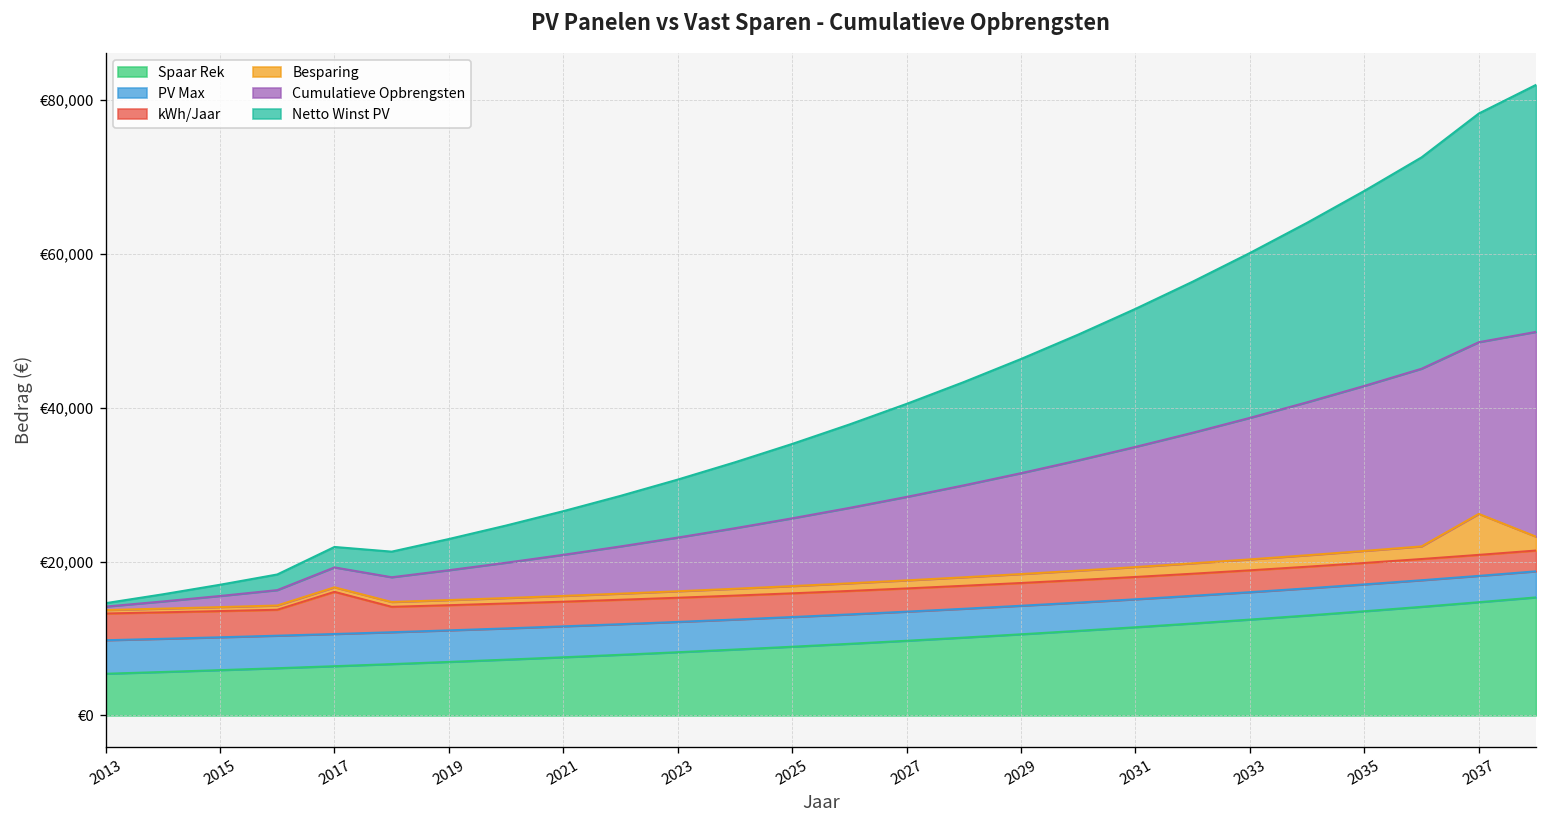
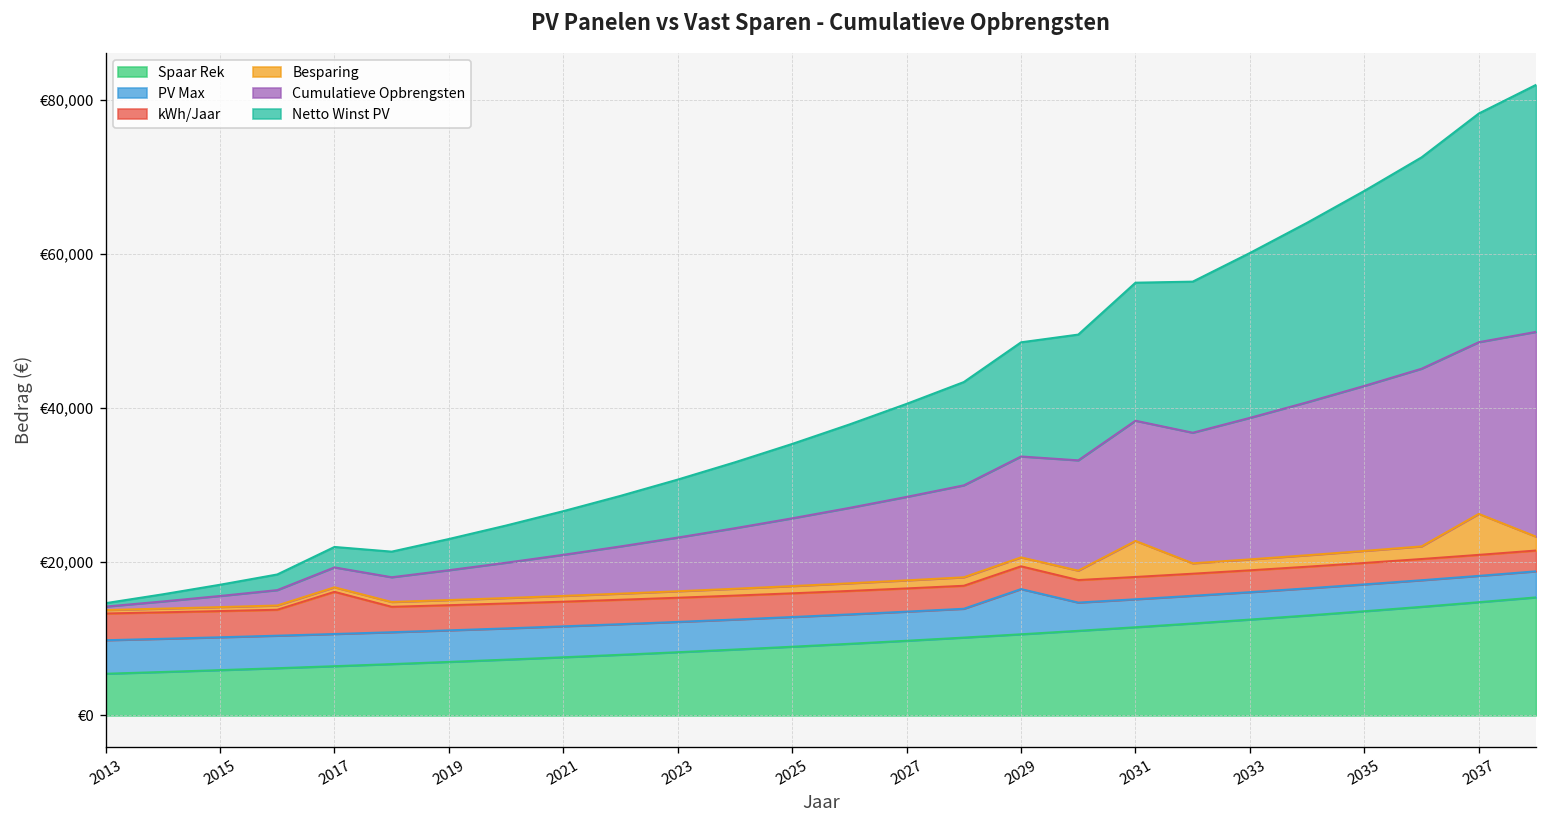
  {
    "PV Max": {
      "2013": "€4,000",
      "2015": "€4,000",
      "2017": "€4,000",
      "2019": "€4,000",
      "2021": "€4,000",
      "2023": "€4,000",
      "2025": "€4,000",
      "2027": "€4,000",
-     "2029": "€4,000",
+     "2029": "€6,000",
      "2031": "€4,000",
      "2033": "€4,000",
      "2035": "€3,000",
      "2037": "€3,000"
    },
    "kWh/Jaar": {
      "2013": "€3,000",
      "2015": "€3,000",
      "2017": "€5,000",
      "2019": "€3,000",
      "2021": "€3,000",
      "2023": "€3,000",
      "2025": "€3,000",
      "2027": "€3,000",
      "2029": "€3,000",
      "2031": "€3,000",
      "2033": "€3,000",
      "2035": "€3,000",
      "2037": "€3,000"
    },
    "Besparing": {
      "2013": "€0",
      "2015": "€1,000",
      "2017": "€1,000",
      "2019": "€1,000",
      "2021": "€1,000",
      "2023": "€1,000",
      "2025": "€1,000",
      "2027": "€1,000",
      "2029": "€1,000",
-     "2031": "€1,000",
+     "2031": "€5,000",
      "2033": "€1,000",
      "2035": "€2,000",
      "2037": "€5,000"
    },
    "Cumulatieve Opbrengsten": {
      "2013": "€0",
      "2015": "€1,000",
      "2017": "€3,000",
      "2019": "€4,000",
      "2021": "€5,000",
      "2023": "€7,000",
      "2025": "€9,000",
      "2027": "€11,000",
      "2029": "€13,000",
      "2031": "€16,000",
      "2033": "€18,000",
      "2035": "€21,000",
      "2037": "€22,000"
    }
  }
